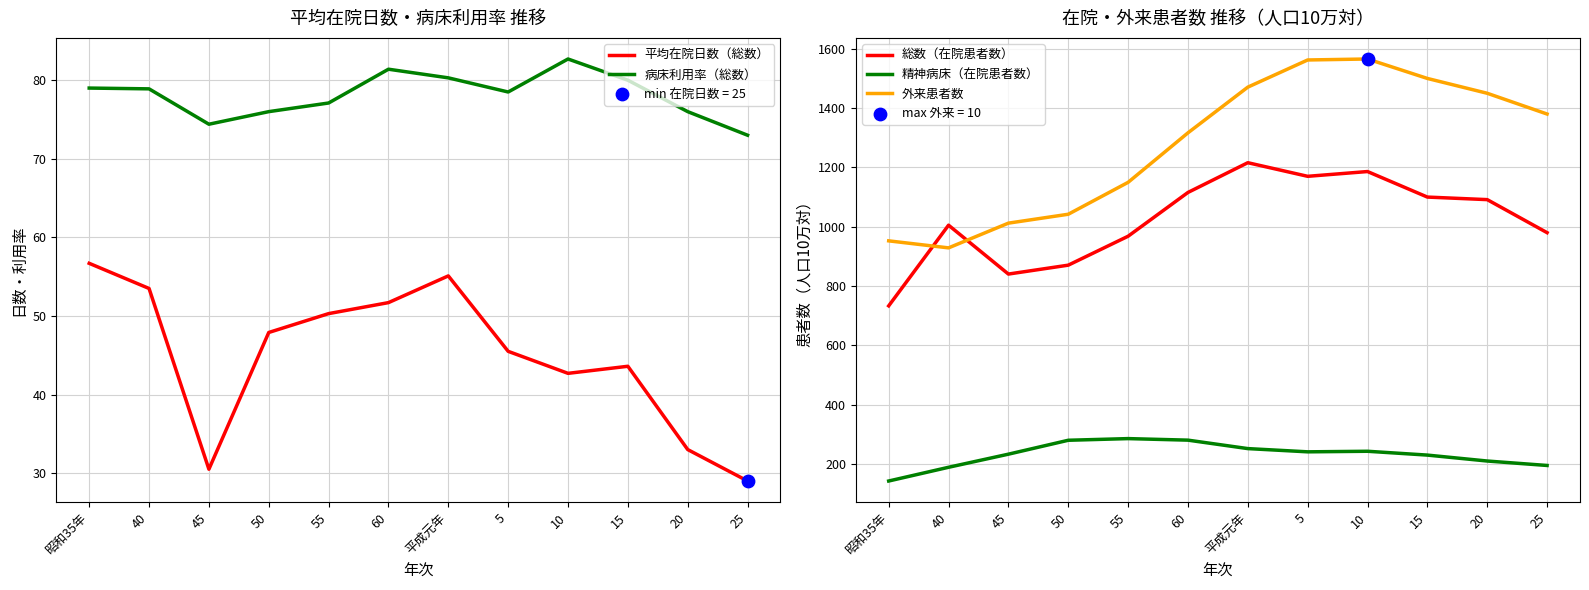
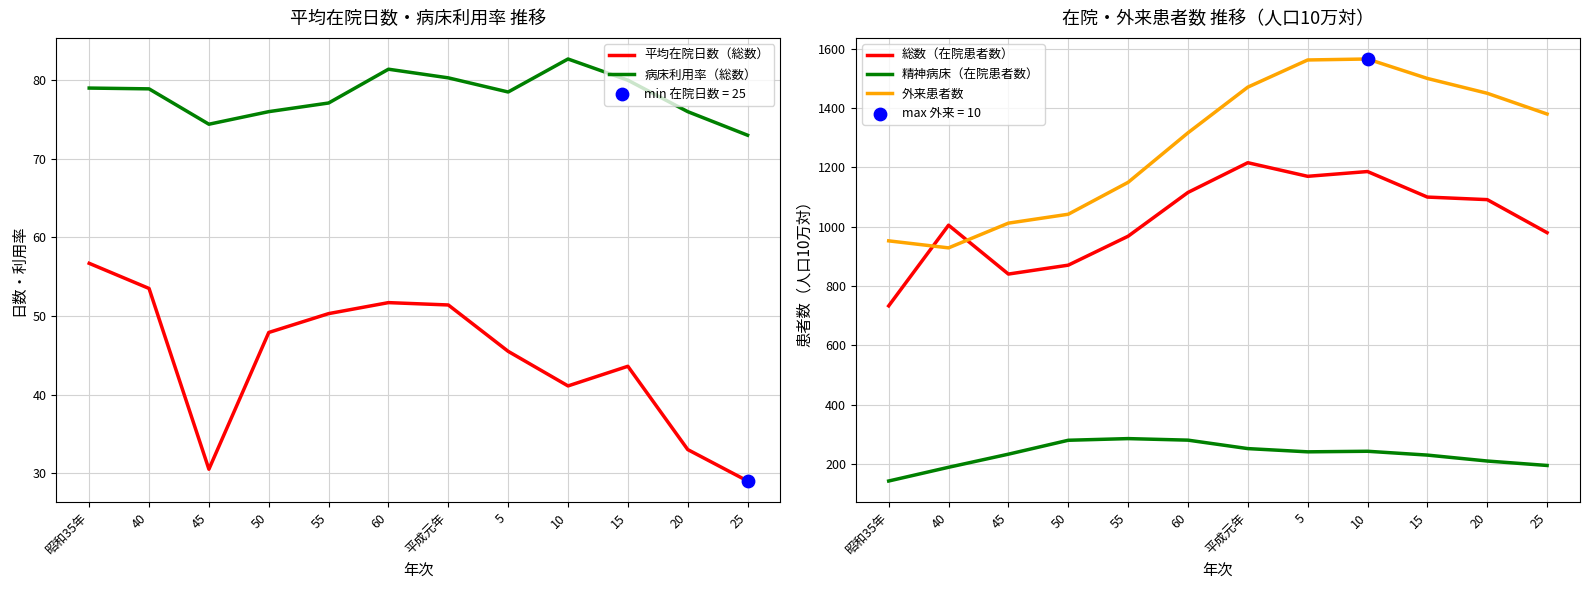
  {
    "平均在院日数・病床利用率 推移": {
      "平均在院日数（総数）": {
        "昭和35年": 57,
        "40": 54,
        "45": 31,
        "50": 48,
        "55": 50,
        "60": 52,
-       "平成元年": 55,
+       "平成元年": 51,
        "5": 46,
-       "10": 43,
+       "10": 41,
        "15": 44,
        "20": 33
      },
      "病床利用率（総数）": {
        "昭和35年": 79,
        "40": 79,
        "45": 74,
        "50": 76,
        "55": 77,
        "60": 81,
        "平成元年": 80,
        "5": 79,
        "10": 83,
        "20": 76,
        "25": 73
      }
    },
    "在院・外来患者数 推移（人口10万対）": {
      "総数（在院患者数）": {
        "昭和35年": 730,
        "40": 1010,
        "45": 840,
        "50": 870,
        "55": 970,
        "60": 1120,
        "平成元年": 1220,
        "5": 1170,
        "10": 1190,
        "15": 1100,
        "20": 1090,
        "25": 980
      },
      "精神病床（在院患者数）": {
        "昭和35年": 140,
        "40": 190,
        "45": 230,
        "50": 280,
        "55": 290,
        "60": 280,
        "平成元年": 250,
        "5": 240,
        "10": 240,
        "15": 230,
        "20": 210,
        "25": 200
      },
      "外来患者数": {
        "昭和35年": 950,
        "40": 930,
        "45": 1010,
        "50": 1040,
        "55": 1150,
        "60": 1320,
        "平成元年": 1470,
        "5": 1560,
        "15": 1500,
        "20": 1450,
        "25": 1380
      }
    }
  }
